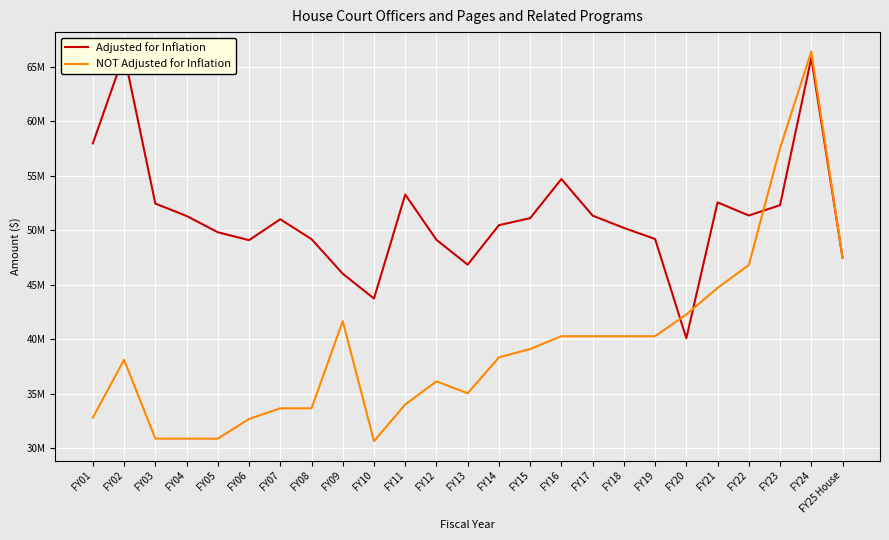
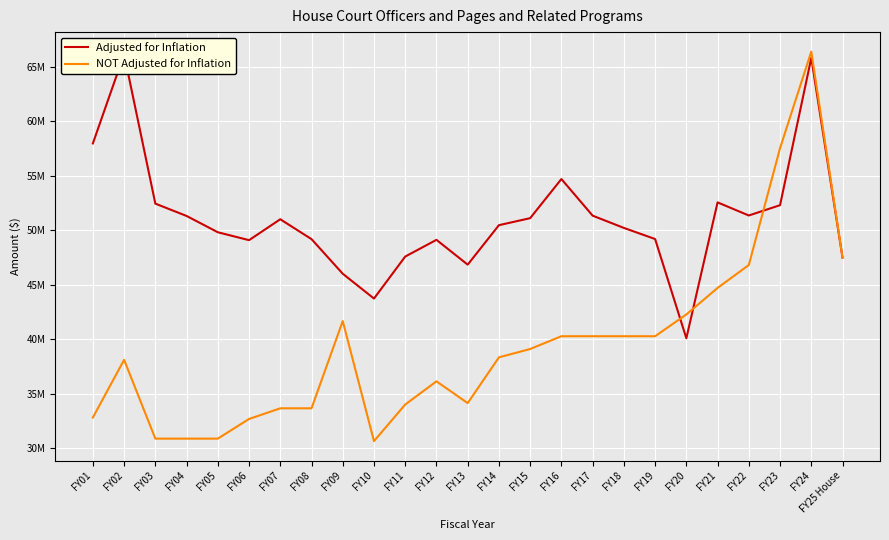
  {
    "Adjusted for Inflation": {
      "FY01": 58000000,
      "FY03": 52500000,
      "FY04": 51300000,
      "FY05": 49800000,
      "FY06": 49100000,
      "FY07": 51000000,
      "FY08": 49200000,
      "FY09": 46000000,
      "FY10": 43700000,
-     "FY11": 53300000,
+     "FY11": 47600000,
      "FY12": 49100000,
      "FY13": 46900000,
      "FY14": 50500000,
      "FY15": 51100000,
      "FY16": 54700000,
      "FY17": 51400000,
      "FY18": 50200000,
      "FY19": 49200000,
      "FY20": 40100000,
      "FY21": 52600000,
      "FY22": 51400000,
      "FY23": 52300000,
      "FY24": 65800000
    },
    "NOT Adjusted for Inflation": {
      "FY01": 32800000,
      "FY02": 38100000,
      "FY03": 30900000,
      "FY04": 30900000,
      "FY05": 30900000,
      "FY06": 32700000,
      "FY07": 33700000,
      "FY08": 33700000,
      "FY09": 41700000,
      "FY10": 30600000,
      "FY11": 34000000,
      "FY12": 36100000,
-     "FY13": 35000000,
+     "FY13": 34100000,
      "FY14": 38300000,
      "FY15": 39100000,
      "FY16": 40300000,
      "FY17": 40300000,
      "FY18": 40300000,
      "FY19": 40300000,
      "FY20": 42300000,
      "FY21": 44700000,
      "FY22": 46800000,
      "FY23": 57500000,
      "FY24": 66400000
    }
  }
